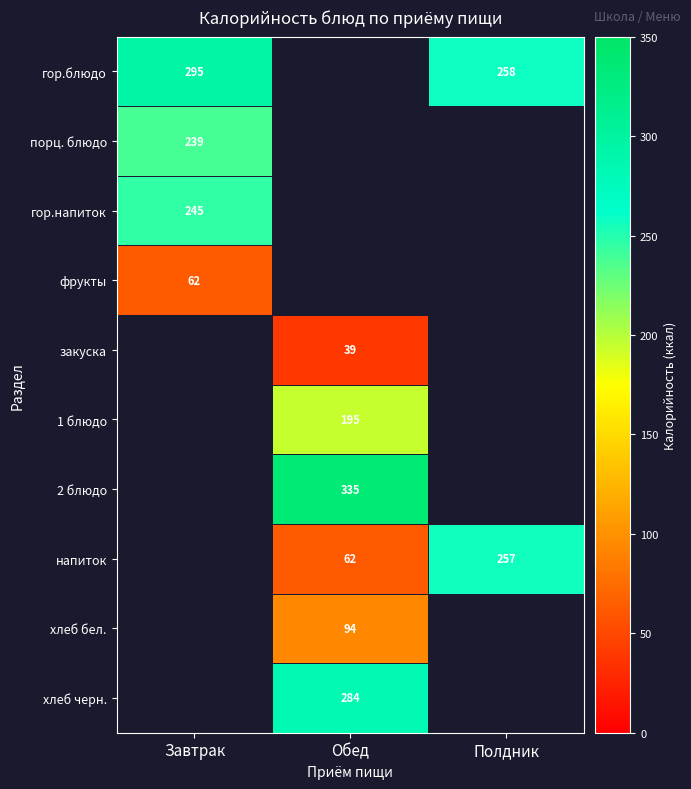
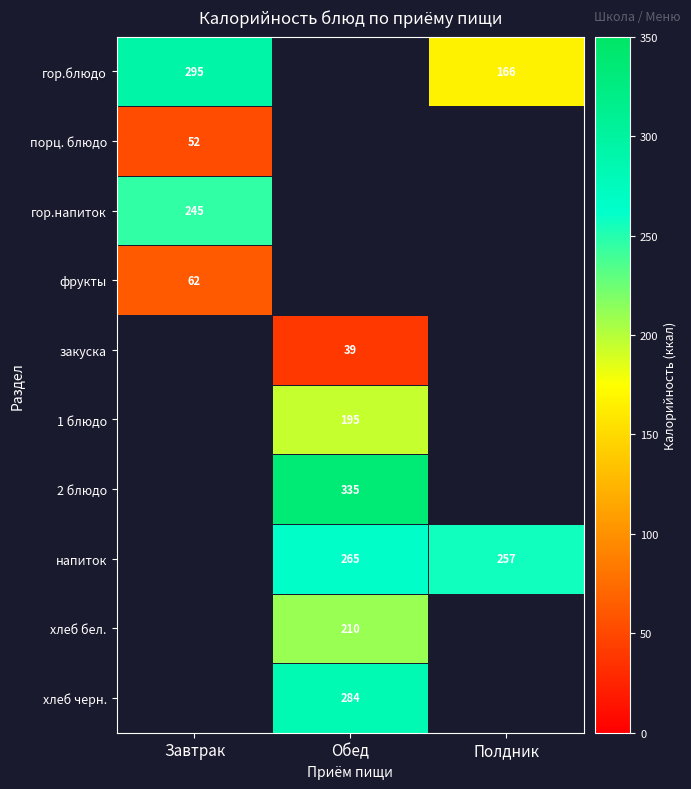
  {
    "гор.блюдо": {
      "Завтрак": 295,
-     "Полдник": 258
+     "Полдник": 166
    },
    "порц. блюдо": {
-     "Завтрак": 239
+     "Завтрак": 52
    },
    "гор.напиток": {
      "Завтрак": 245
    },
    "фрукты": {
      "Завтрак": 62
    },
    "закуска": {
      "Обед": 39
    },
    "1 блюдо": {
      "Обед": 195
    },
    "2 блюдо": {
      "Обед": 335
    },
    "напиток": {
-     "Обед": 62,
+     "Обед": 265,
      "Полдник": 257
    },
    "хлеб бел.": {
-     "Обед": 94
+     "Обед": 210
    },
    "хлеб черн.": {
      "Обед": 284
    }
  }
